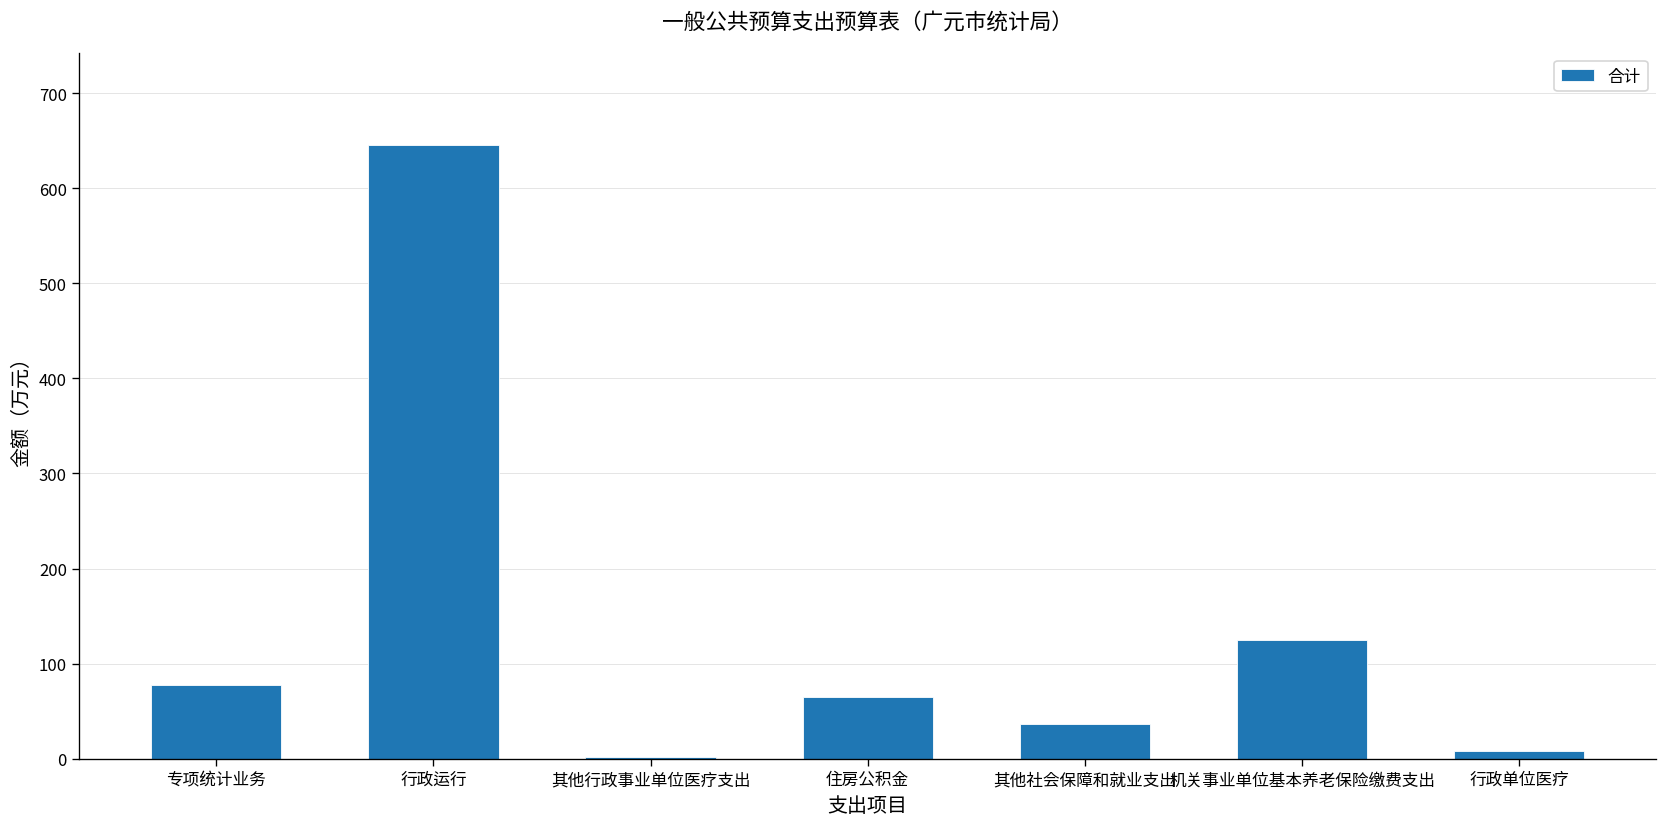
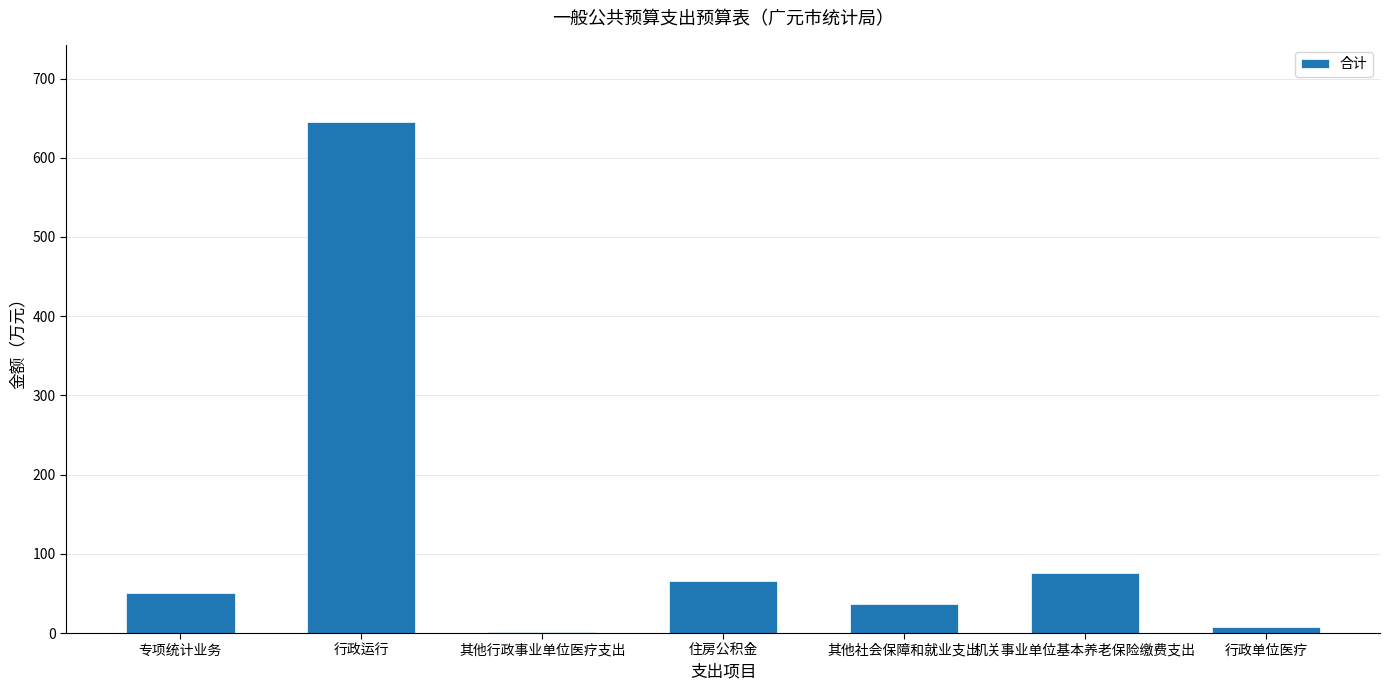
  {
-   "专项统计业务": 80,
+   "专项统计业务": 50,
    "行政运行": 650,
    "住房公积金": 70,
    "其他社会保障和就业支出": 40,
-   "机关事业单位基本养老保险缴费支出": 120,
+   "机关事业单位基本养老保险缴费支出": 80,
    "行政单位医疗": 10
  }
